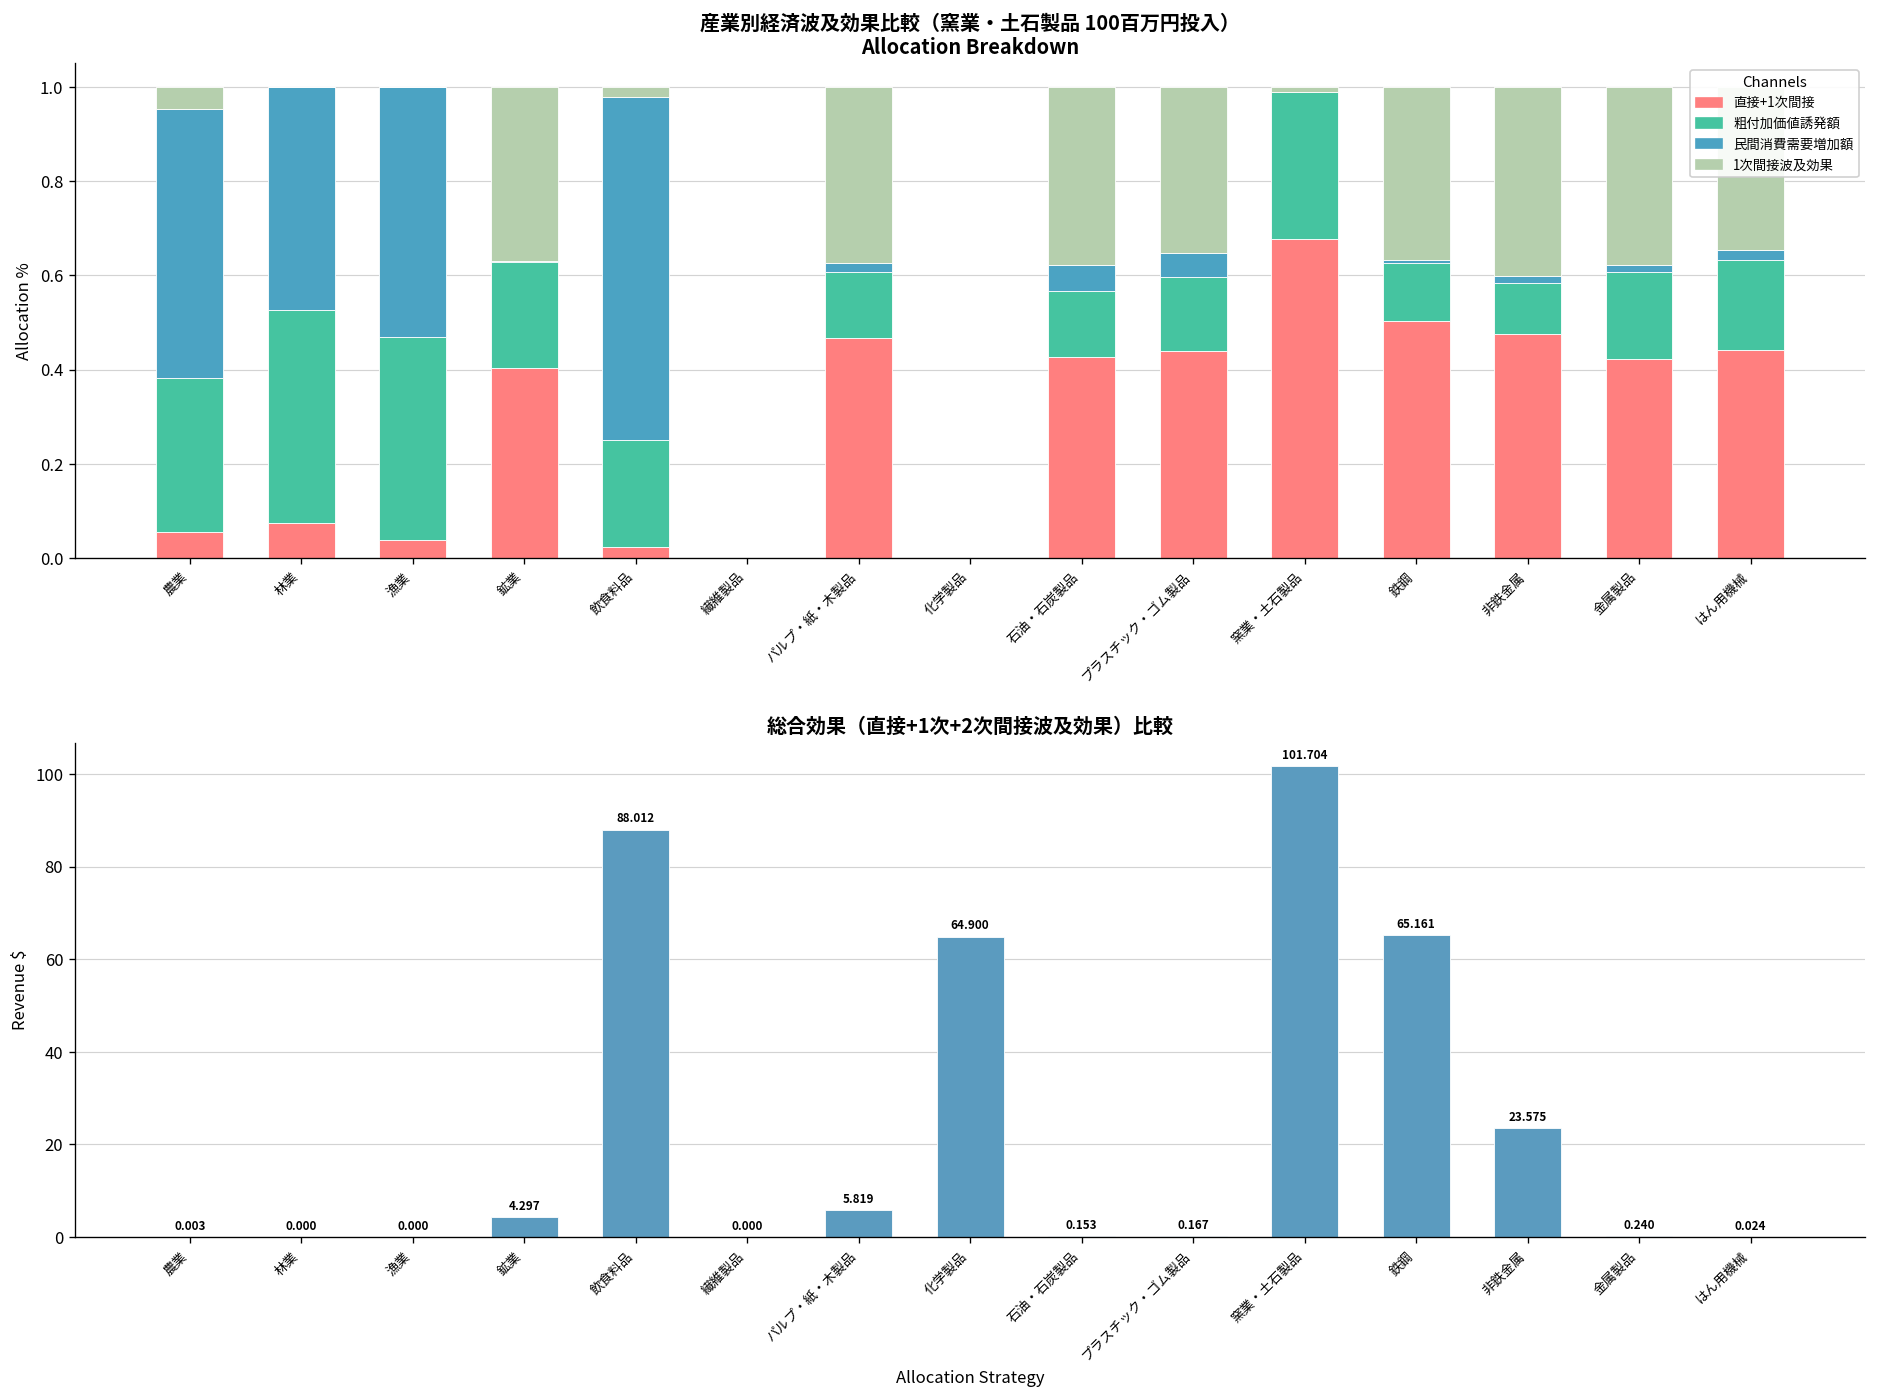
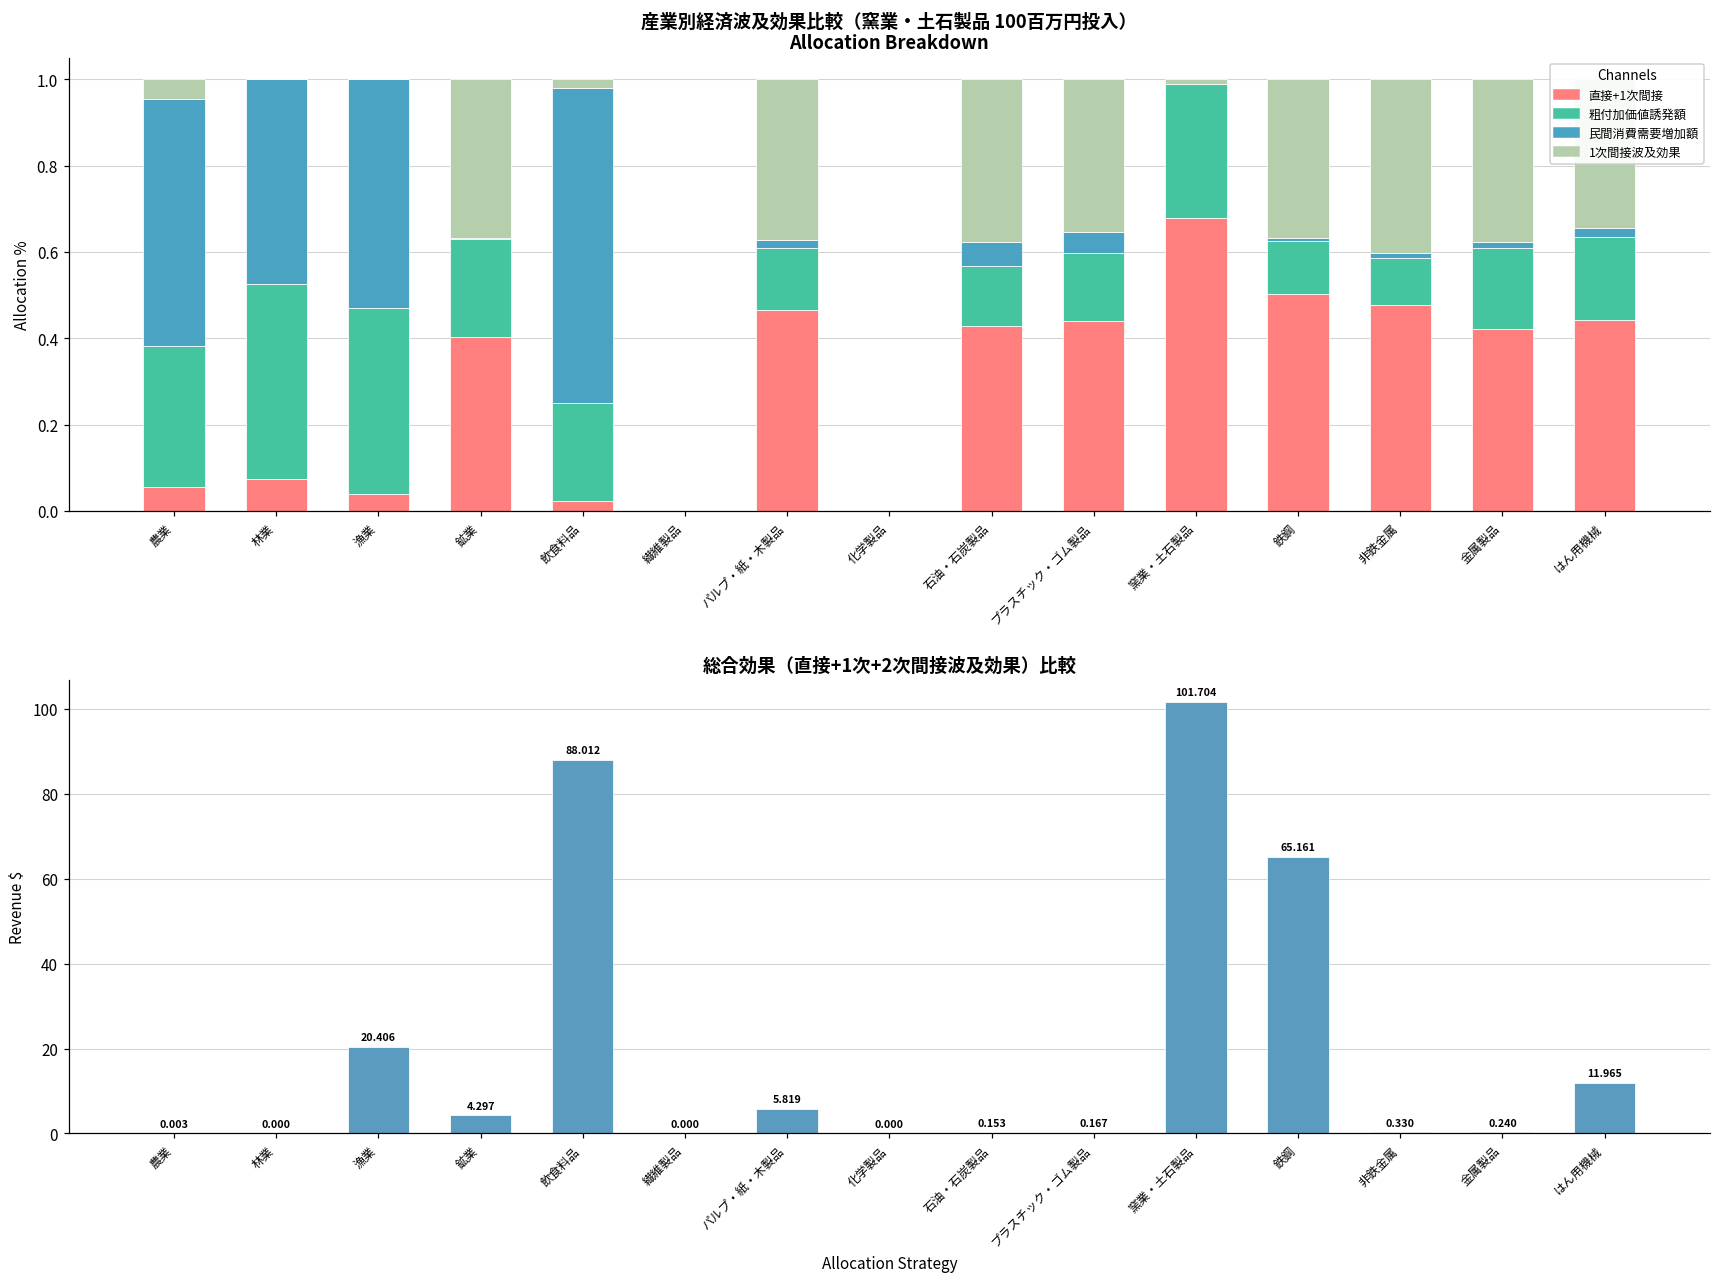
  {
    "産業別経済波及効果比較（窯業・土石製品 100百万円投入） Allocation Breakdown": {
      "直接+1次間接": {
        "農業": 0.05,
        "林業": 0.07,
        "漁業": 0.04,
        "鉱業": 0.40,
        "飲食料品": 0.02,
        "繊維製品": 0.00,
        "パルプ・紙・木製品": 0.47,
        "化学製品": 0.00,
        "石油・石炭製品": 0.43,
        "プラスチック・ゴム製品": 0.44,
        "窯業・土石製品": 0.68,
        "鉄鋼": 0.50,
        "非鉄金属": 0.48,
        "金属製品": 0.42,
        "はん用機械": 0.44
      },
      "1次間接波及効果": {
        "農業": 0.05,
        "林業": 0.00,
        "漁業": 0.00,
        "鉱業": 0.37,
        "飲食料品": 0.02,
        "繊維製品": 0.00,
        "パルプ・紙・木製品": 0.37,
        "化学製品": 0.00,
        "石油・石炭製品": 0.38,
        "プラスチック・ゴム製品": 0.35,
        "窯業・土石製品": 0.01,
        "鉄鋼": 0.37,
        "非鉄金属": 0.40,
        "金属製品": 0.38
      }
    },
    "総合効果（直接+1次+2次間接波及効果）比較": {
      "農業": 0.003,
      "林業": 0.000,
-     "漁業": 0.000,
+     "漁業": 20.406,
      "鉱業": 4.297,
      "飲食料品": 88.012,
      "繊維製品": 0.000,
      "パルプ・紙・木製品": 5.819,
-     "化学製品": 64.900,
+     "化学製品": 0.000,
      "石油・石炭製品": 0.153,
      "プラスチック・ゴム製品": 0.167,
      "窯業・土石製品": 101.704,
      "鉄鋼": 65.161,
-     "非鉄金属": 23.575,
+     "非鉄金属": 0.330,
      "金属製品": 0.240,
-     "はん用機械": 0.024
+     "はん用機械": 11.965
    }
  }
